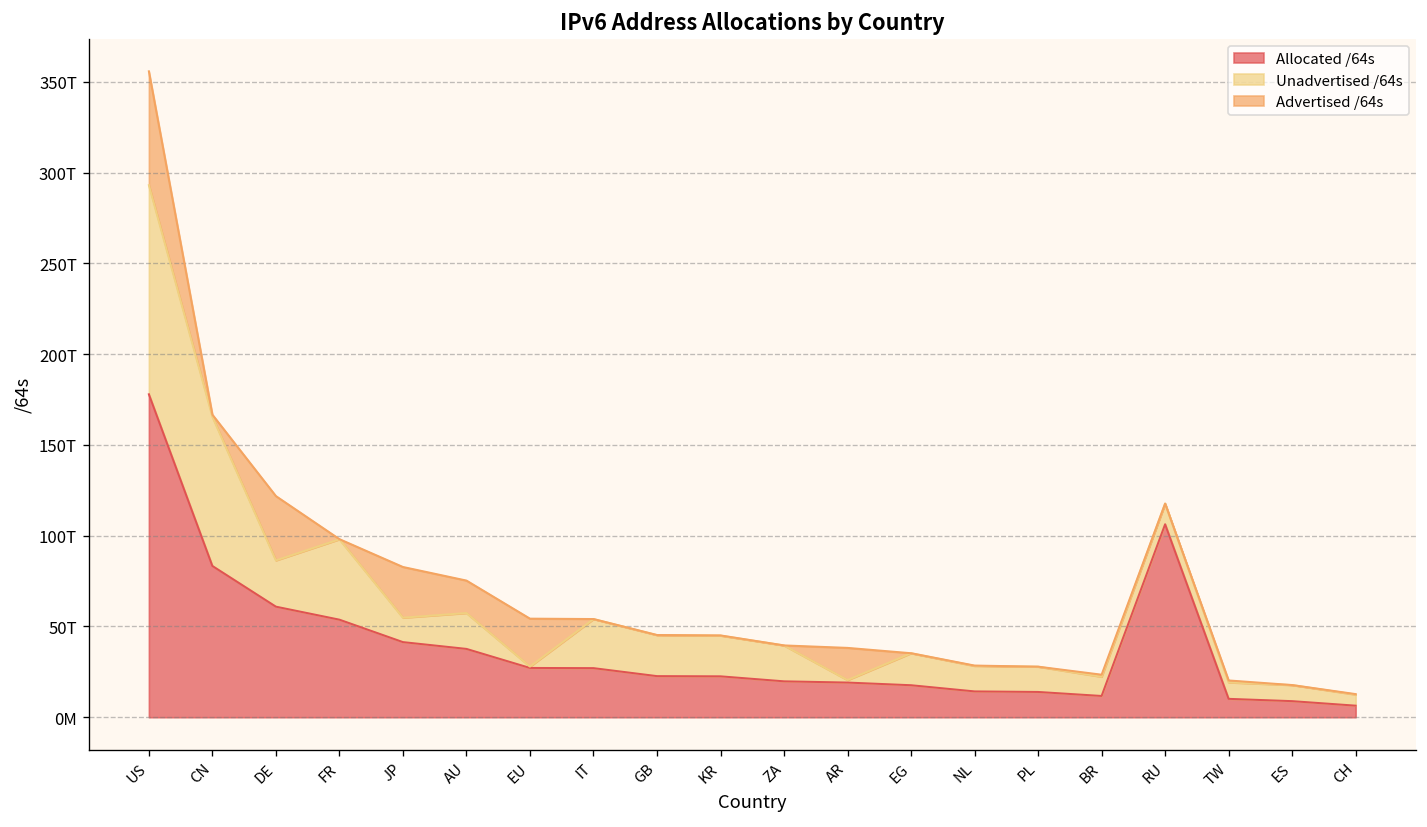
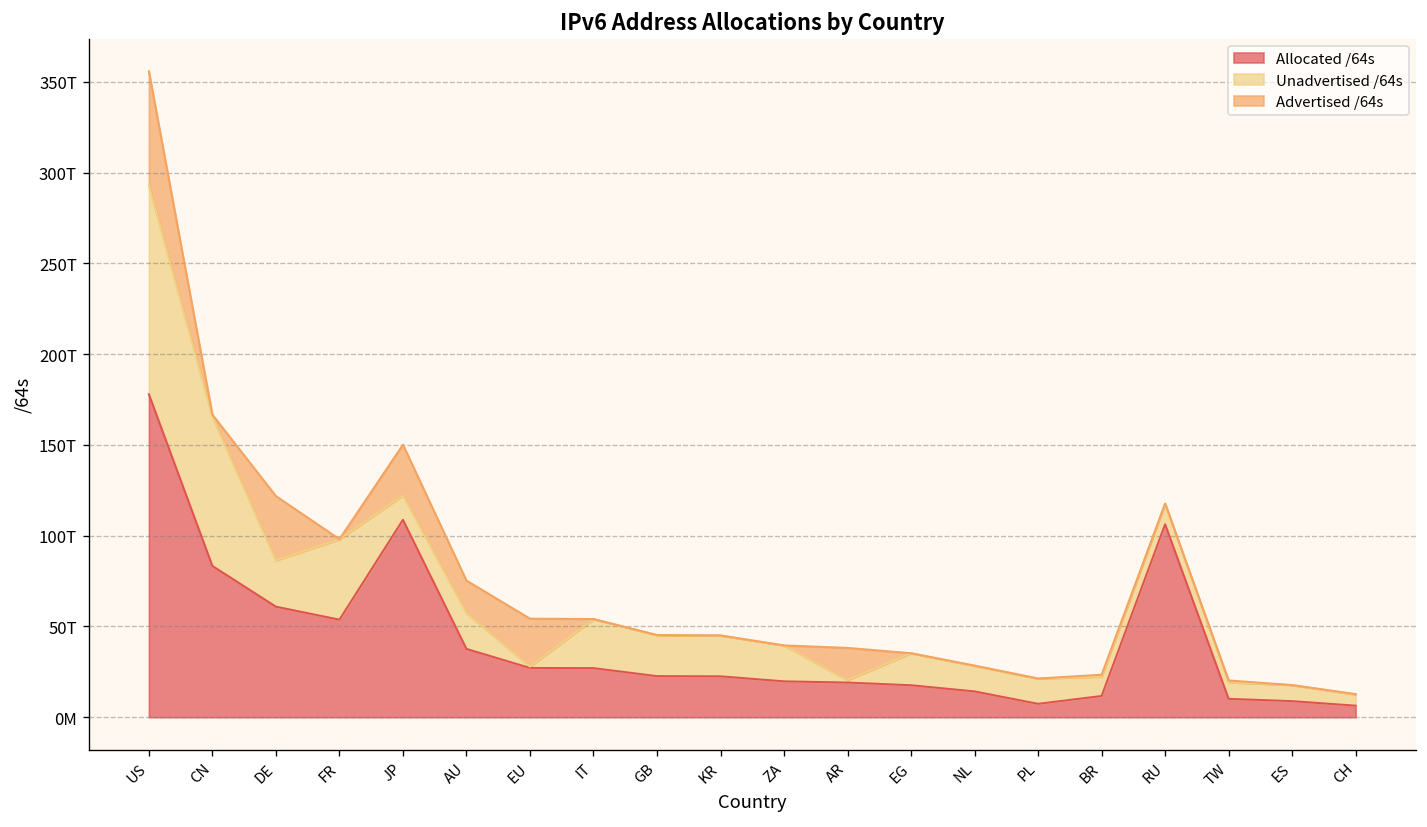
  {
    "Allocated /64s": {
      "US": "178T",
      "CN": "83T",
      "DE": "61T",
      "FR": "54T",
-     "JP": "41T",
+     "JP": "109T",
      "AU": "38T",
      "IT": "27T",
      "GB": "23T",
      "KR": "23T",
      "ZA": "20T",
      "EG": "18T",
      "NL": "14T",
-     "PL": "14T",
+     "PL": "7T",
      "BR": "12T",
      "RU": "106T",
      "TW": "10T",
      "ES": "9T",
      "CH": "6T"
    }
  }
